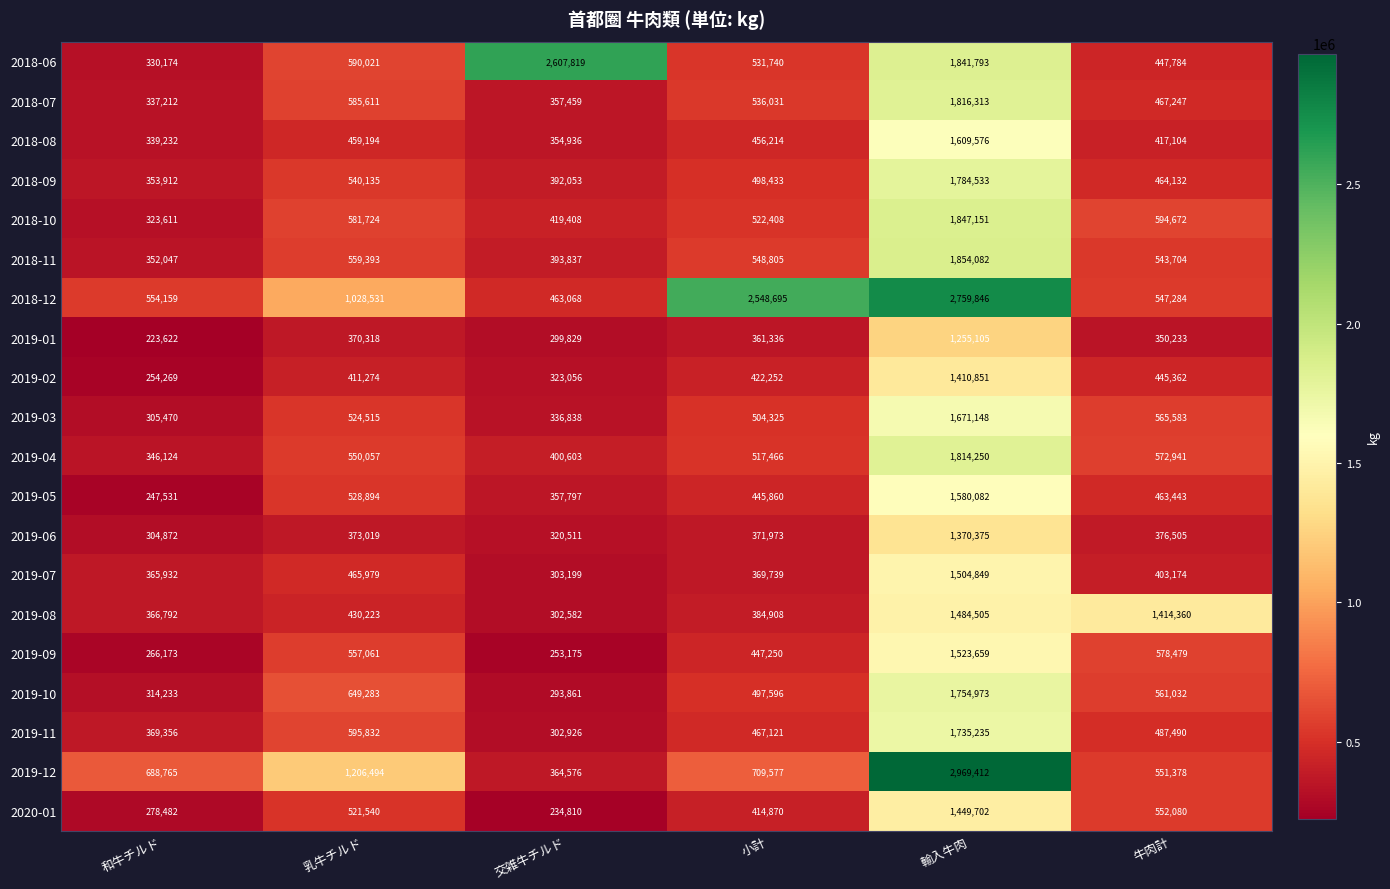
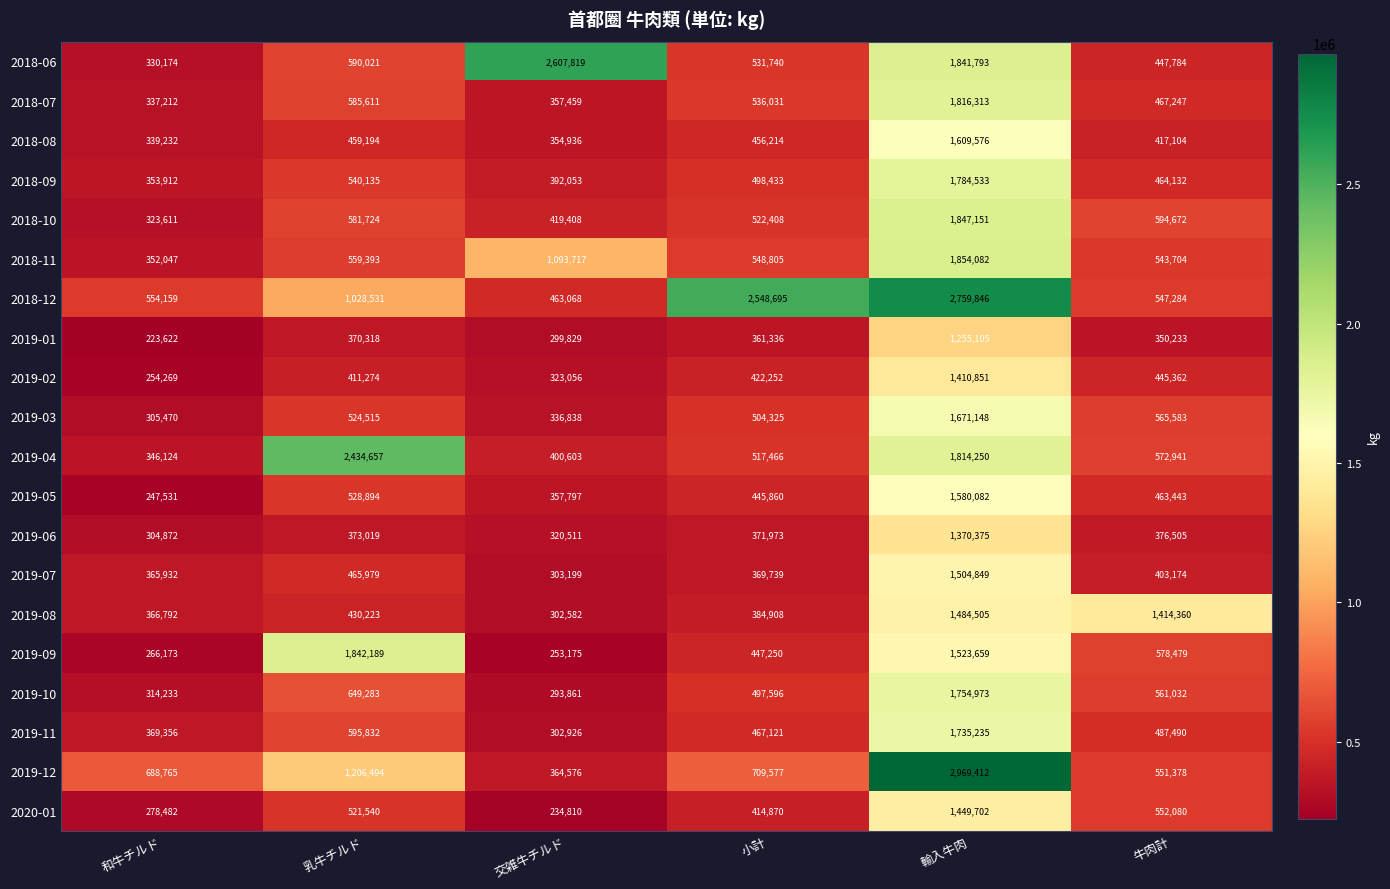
  {
    "2018-06": {
      "和牛チルド": "330,174",
      "乳牛チルド": "590,021",
      "交雑牛チルド": "2,607,819",
      "小計": "531,740",
      "輸入牛肉": "1,841,793",
      "牛肉計": "447,784"
    },
    "2018-07": {
      "和牛チルド": "337,212",
      "乳牛チルド": "585,611",
      "交雑牛チルド": "357,459",
      "小計": "536,031",
      "輸入牛肉": "1,816,313",
      "牛肉計": "467,247"
    },
    "2018-08": {
      "和牛チルド": "339,232",
      "乳牛チルド": "459,194",
      "交雑牛チルド": "354,936",
      "小計": "456,214",
      "輸入牛肉": "1,609,576",
      "牛肉計": "417,104"
    },
    "2018-09": {
      "和牛チルド": "353,912",
      "乳牛チルド": "540,135",
      "交雑牛チルド": "392,053",
      "小計": "498,433",
      "輸入牛肉": "1,784,533",
      "牛肉計": "464,132"
    },
    "2018-10": {
      "和牛チルド": "323,611",
      "乳牛チルド": "581,724",
      "交雑牛チルド": "419,408",
      "小計": "522,408",
      "輸入牛肉": "1,847,151",
      "牛肉計": "594,672"
    },
    "2018-11": {
      "和牛チルド": "352,047",
      "乳牛チルド": "559,393",
-     "交雑牛チルド": "393,837",
+     "交雑牛チルド": "1,093,717",
      "小計": "548,805",
      "輸入牛肉": "1,854,082",
      "牛肉計": "543,704"
    },
    "2018-12": {
      "和牛チルド": "554,159",
      "乳牛チルド": "1,028,531",
      "交雑牛チルド": "463,068",
      "小計": "2,548,695",
      "輸入牛肉": "2,759,846",
      "牛肉計": "547,284"
    },
    "2019-01": {
      "和牛チルド": "223,622",
      "乳牛チルド": "370,318",
      "交雑牛チルド": "299,829",
      "小計": "361,336",
      "輸入牛肉": "1,255,105",
      "牛肉計": "350,233"
    },
    "2019-02": {
      "和牛チルド": "254,269",
      "乳牛チルド": "411,274",
      "交雑牛チルド": "323,056",
      "小計": "422,252",
      "輸入牛肉": "1,410,851",
      "牛肉計": "445,362"
    },
    "2019-03": {
      "和牛チルド": "305,470",
      "乳牛チルド": "524,515",
      "交雑牛チルド": "336,838",
      "小計": "504,325",
      "輸入牛肉": "1,671,148",
      "牛肉計": "565,583"
    },
    "2019-04": {
      "和牛チルド": "346,124",
-     "乳牛チルド": "550,057",
+     "乳牛チルド": "2,434,657",
      "交雑牛チルド": "400,603",
      "小計": "517,466",
      "輸入牛肉": "1,814,250",
      "牛肉計": "572,941"
    },
    "2019-05": {
      "和牛チルド": "247,531",
      "乳牛チルド": "528,894",
      "交雑牛チルド": "357,797",
      "小計": "445,860",
      "輸入牛肉": "1,580,082",
      "牛肉計": "463,443"
    },
    "2019-06": {
      "和牛チルド": "304,872",
      "乳牛チルド": "373,019",
      "交雑牛チルド": "320,511",
      "小計": "371,973",
      "輸入牛肉": "1,370,375",
      "牛肉計": "376,505"
    },
    "2019-07": {
      "和牛チルド": "365,932",
      "乳牛チルド": "465,979",
      "交雑牛チルド": "303,199",
      "小計": "369,739",
      "輸入牛肉": "1,504,849",
      "牛肉計": "403,174"
    },
    "2019-08": {
      "和牛チルド": "366,792",
      "乳牛チルド": "430,223",
      "交雑牛チルド": "302,582",
      "小計": "384,908",
      "輸入牛肉": "1,484,505",
      "牛肉計": "1,414,360"
    },
    "2019-09": {
      "和牛チルド": "266,173",
-     "乳牛チルド": "557,061",
+     "乳牛チルド": "1,842,189",
      "交雑牛チルド": "253,175",
      "小計": "447,250",
      "輸入牛肉": "1,523,659",
      "牛肉計": "578,479"
    },
    "2019-10": {
      "和牛チルド": "314,233",
      "乳牛チルド": "649,283",
      "交雑牛チルド": "293,861",
      "小計": "497,596",
      "輸入牛肉": "1,754,973",
      "牛肉計": "561,032"
    },
    "2019-11": {
      "和牛チルド": "369,356",
      "乳牛チルド": "595,832",
      "交雑牛チルド": "302,926",
      "小計": "467,121",
      "輸入牛肉": "1,735,235",
      "牛肉計": "487,490"
    },
    "2019-12": {
      "和牛チルド": "688,765",
      "乳牛チルド": "1,206,494",
      "交雑牛チルド": "364,576",
      "小計": "709,577",
      "輸入牛肉": "2,969,412",
      "牛肉計": "551,378"
    },
    "2020-01": {
      "和牛チルド": "278,482",
      "乳牛チルド": "521,540",
      "交雑牛チルド": "234,810",
      "小計": "414,870",
      "輸入牛肉": "1,449,702",
      "牛肉計": "552,080"
    }
  }
